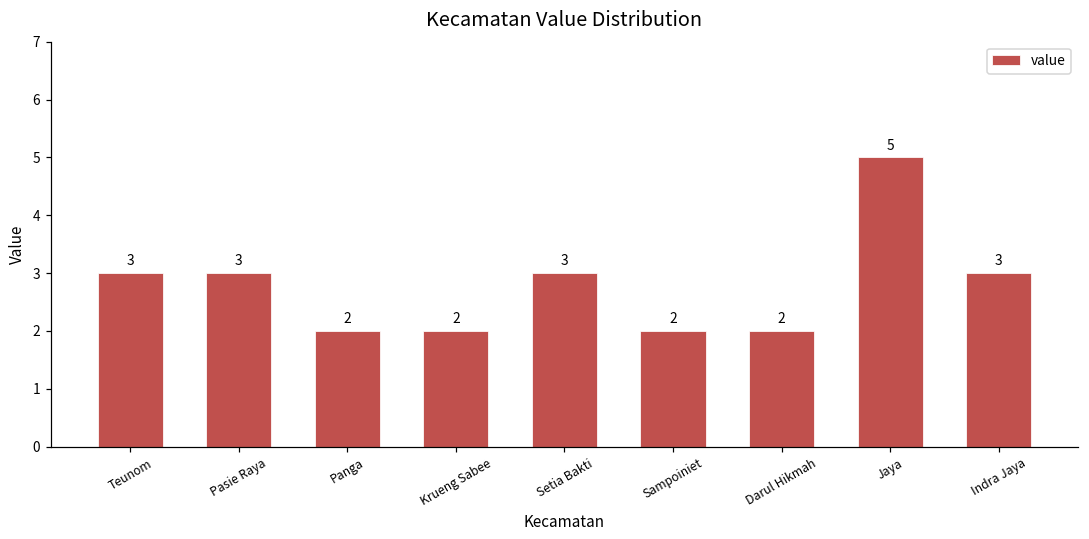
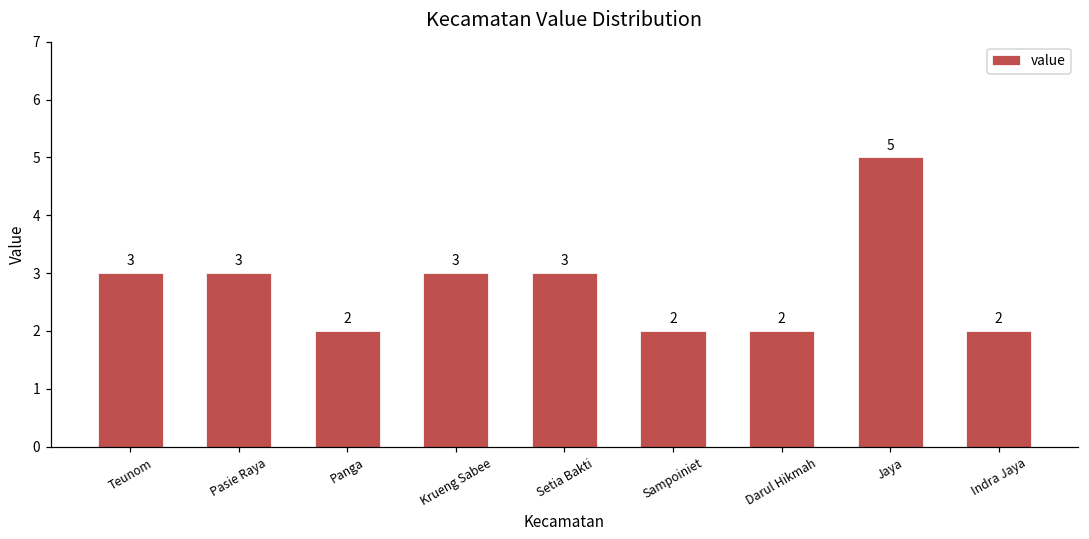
  {
    "Teunom": 3,
    "Pasie Raya": 3,
    "Panga": 2,
-   "Krueng Sabee": 2,
+   "Krueng Sabee": 3,
    "Setia Bakti": 3,
    "Sampoiniet": 2,
    "Darul Hikmah": 2,
    "Jaya": 5,
-   "Indra Jaya": 3
+   "Indra Jaya": 2
  }
